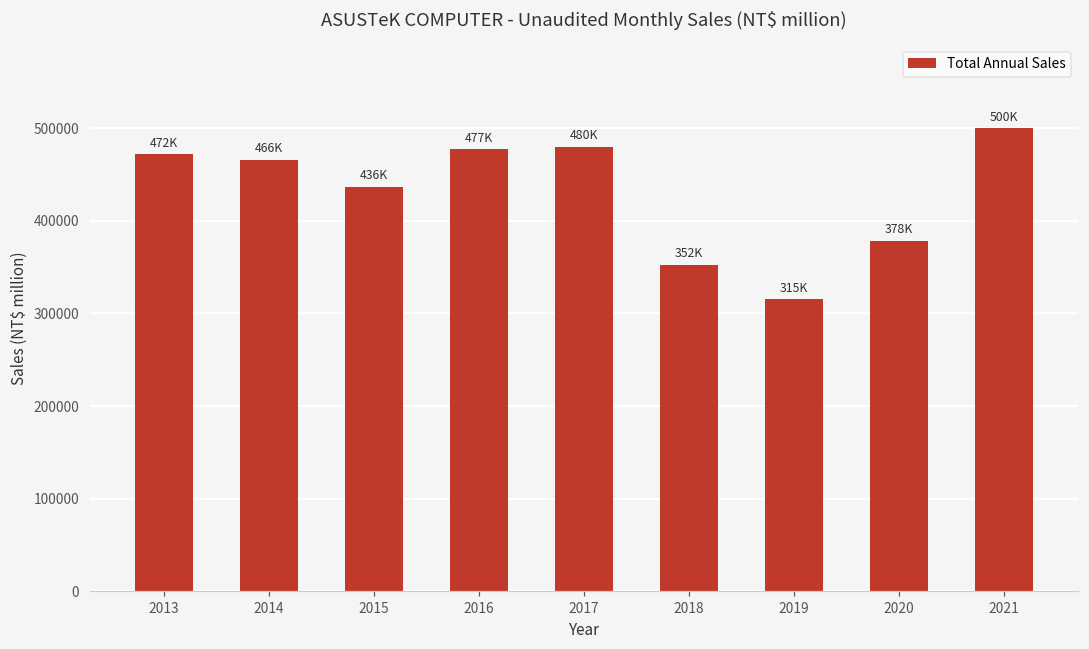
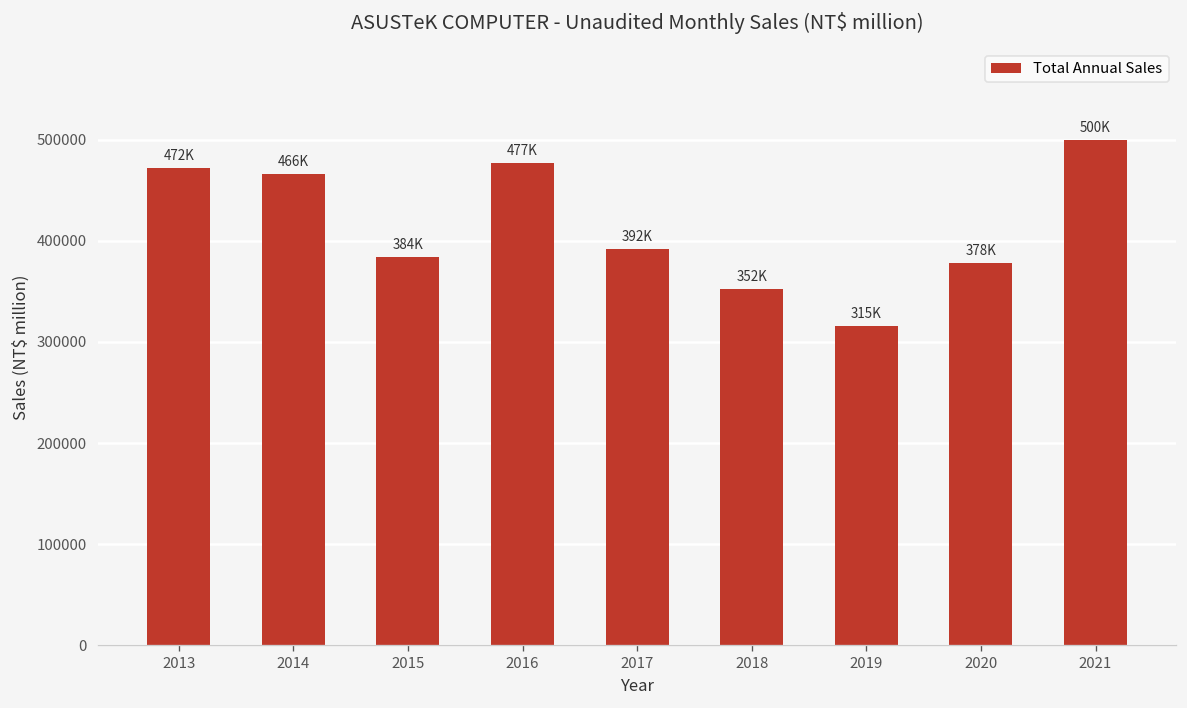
  {
    "2013": "472K",
    "2014": "466K",
-   "2015": "436K",
+   "2015": "384K",
    "2016": "477K",
-   "2017": "480K",
+   "2017": "392K",
    "2018": "352K",
    "2019": "315K",
    "2020": "378K",
    "2021": "500K"
  }
